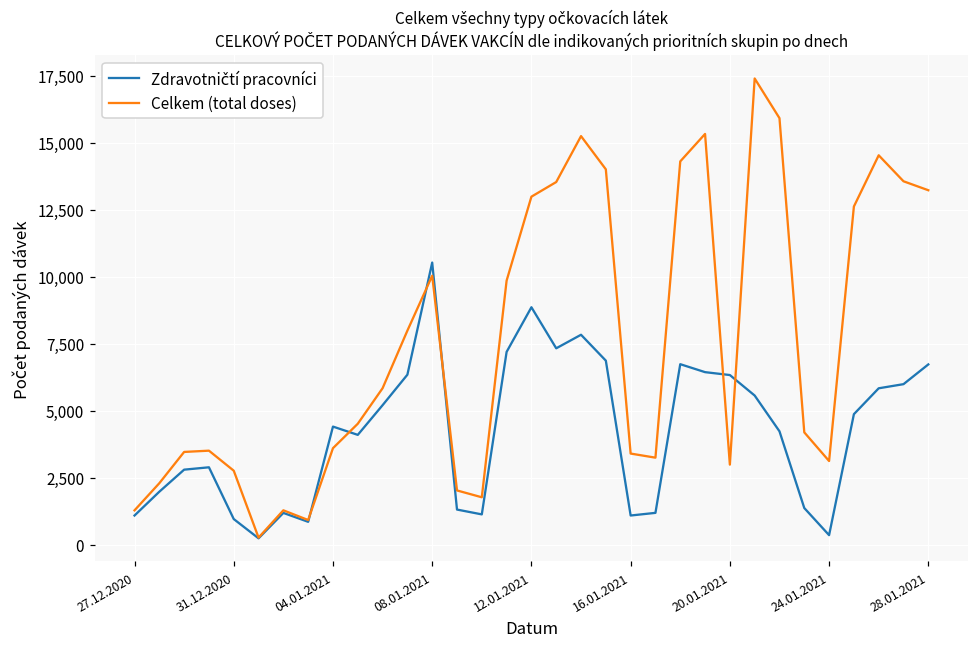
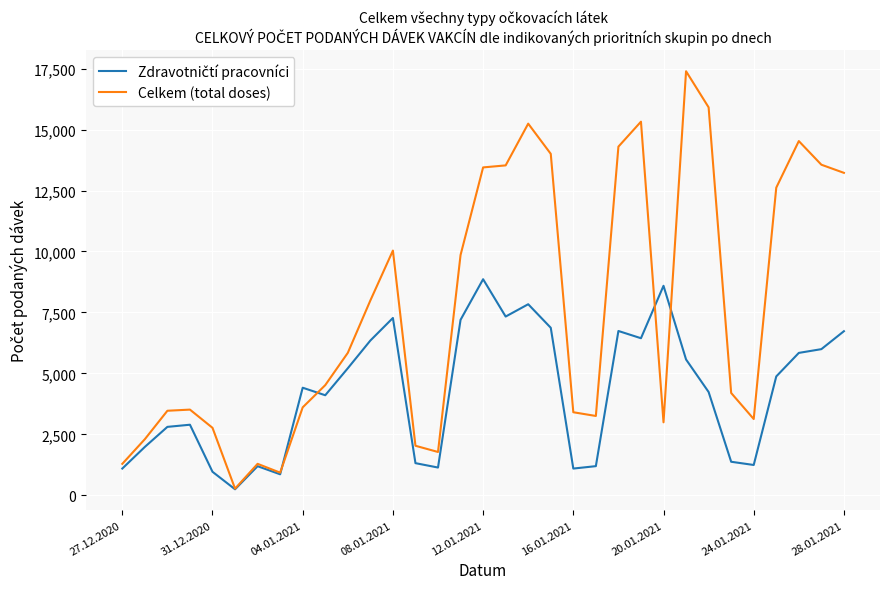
  {
    "Zdravotničtí pracovníci": {
      "27.12.2020": "1,100",
      "31.12.2020": "1,000",
      "04.01.2021": "4,400",
-     "08.01.2021": "10,500",
+     "08.01.2021": "7,300",
      "12.01.2021": "8,900",
      "16.01.2021": "1,100",
-     "20.01.2021": "6,300",
-     "24.01.2021": "400",
+     "20.01.2021": "8,600",
+     "24.01.2021": "1,200",
      "28.01.2021": "6,700"
    },
    "Celkem (total doses)": {
      "27.12.2020": "1,300",
      "31.12.2020": "2,800",
      "04.01.2021": "3,600",
      "08.01.2021": "10,000",
-     "12.01.2021": "13,000",
+     "12.01.2021": "13,400",
      "16.01.2021": "3,400",
      "20.01.2021": "3,000",
      "24.01.2021": "3,100",
      "28.01.2021": "13,200"
    }
  }
